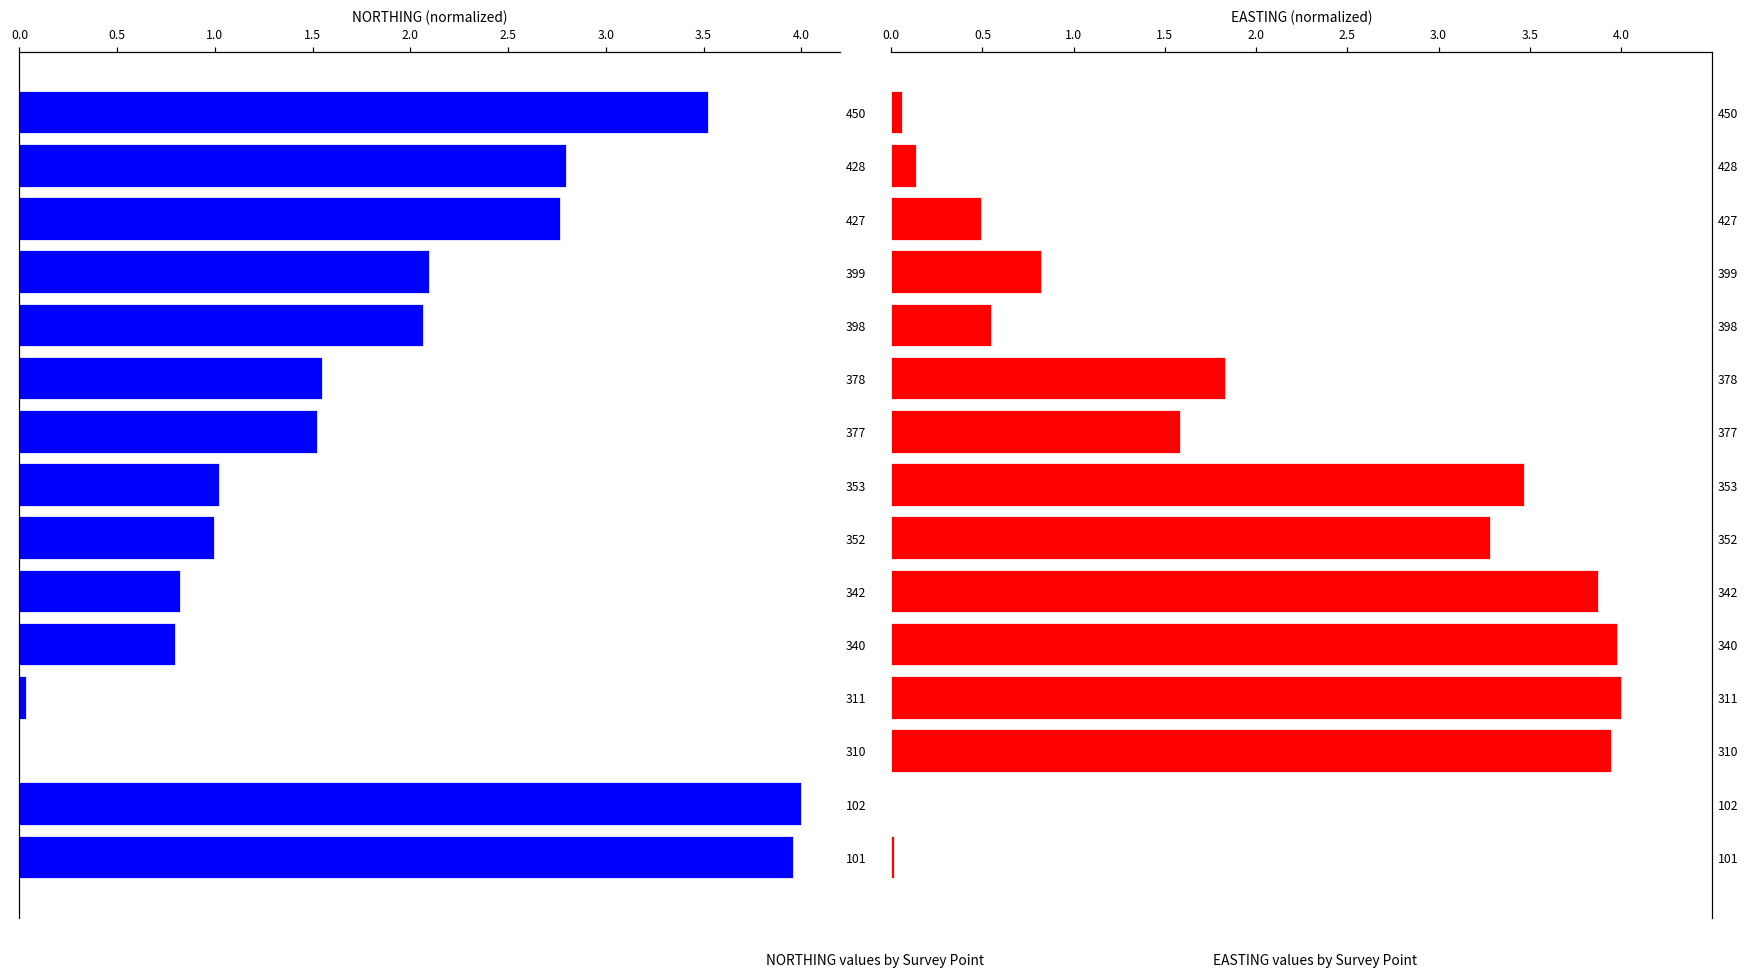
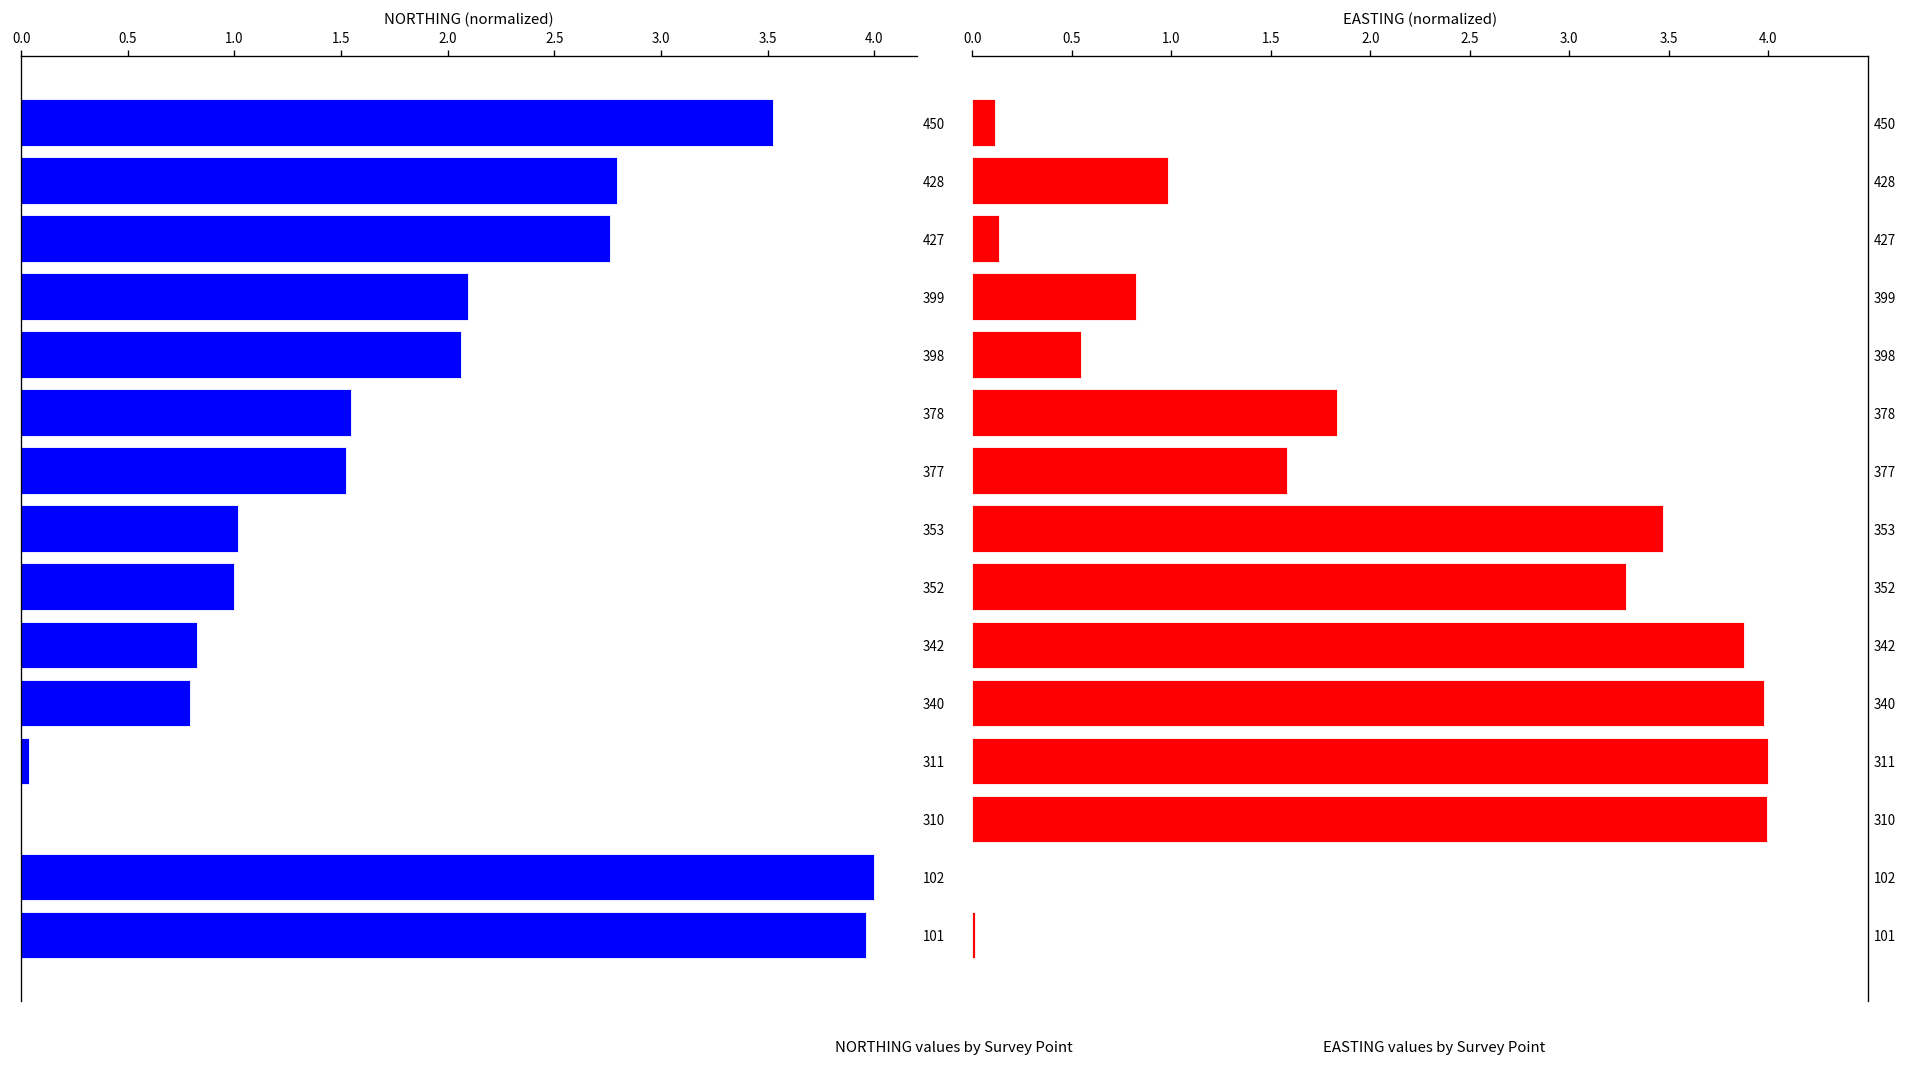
  {
    "EASTING (normalized)": {
-     "450": 0.06,
-     "428": 0.13,
-     "427": 0.49,
+     "450": 0.12,
+     "428": 0.98,
+     "427": 0.14,
      "399": 0.82,
      "398": 0.55,
      "378": 1.83,
      "377": 1.58,
      "353": 3.47,
      "352": 3.28,
      "342": 3.88,
      "340": 3.98,
      "311": 4.00,
-     "310": 3.94,
+     "310": 3.99,
      "102": 0.00,
      "101": 0.02
    }
  }
